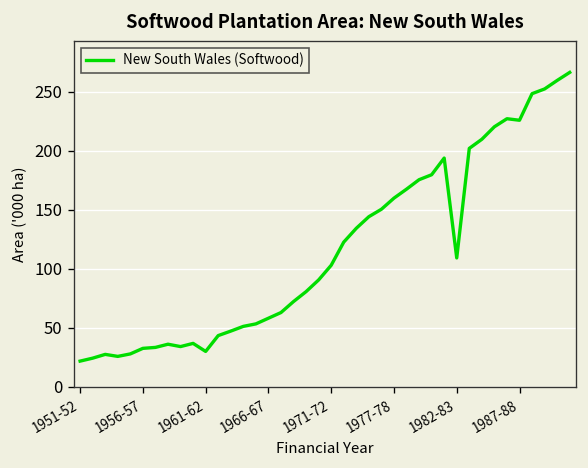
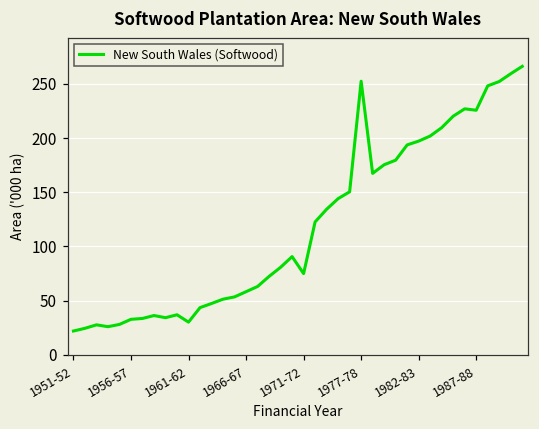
  {
    "1951-52": 20,
    "1956-57": 30,
    "1961-62": 30,
    "1966-67": 60,
-   "1971-72": 100,
-   "1977-78": 160,
-   "1982-83": 110,
+   "1971-72": 70,
+   "1977-78": 250,
+   "1982-83": 200,
    "1987-88": 230
  }
